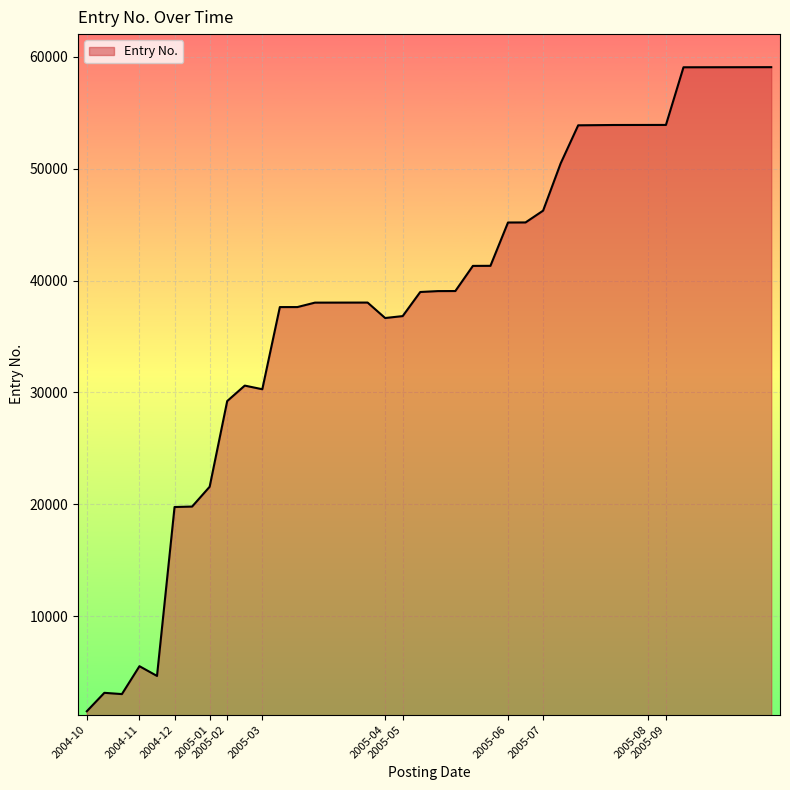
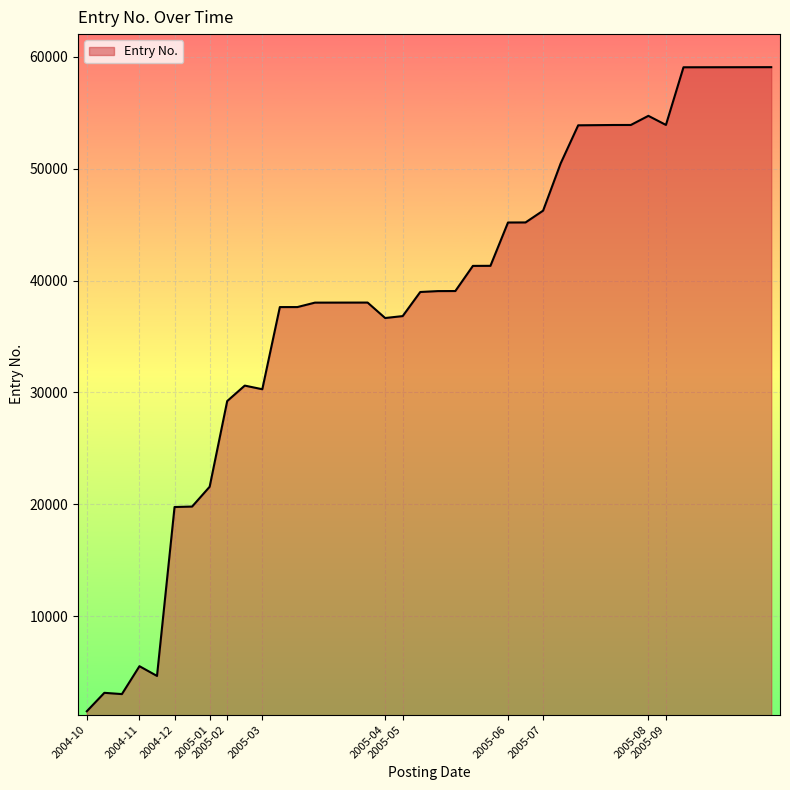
  {
    "2005-01": 21600,
    "2005-04": 36700,
-   "2005-08": 53900
+   "2005-08": 54700
  }
